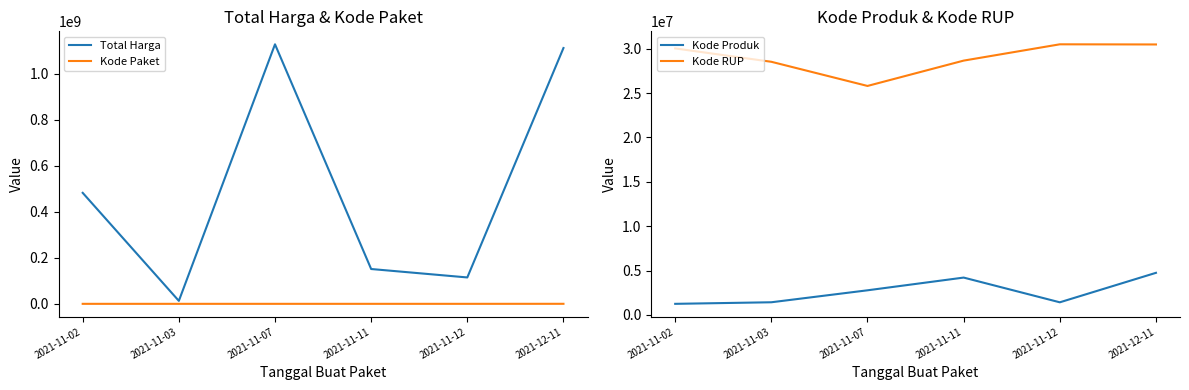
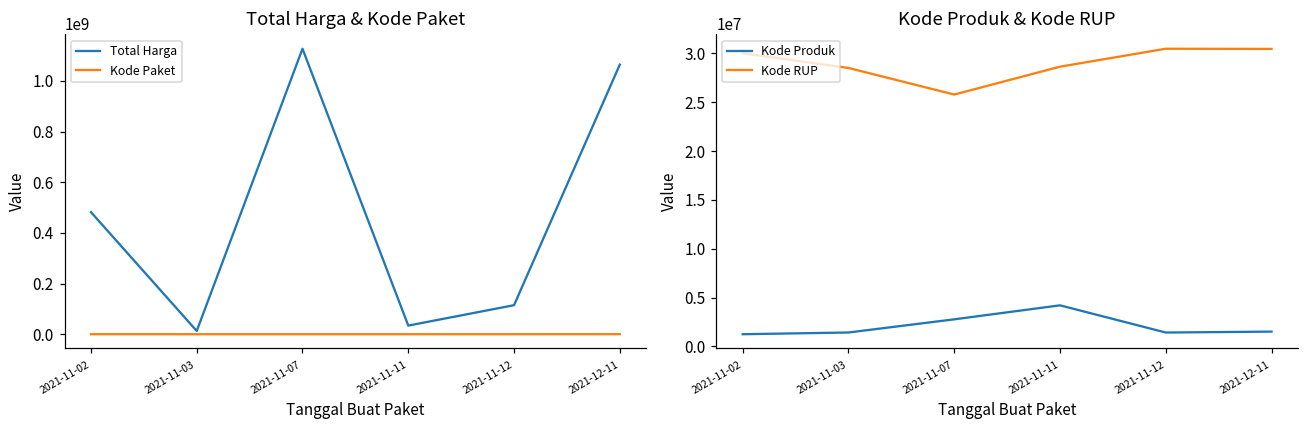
  {
    "Total Harga & Kode Paket": {
      "Total Harga": {
        "2021-11-02": 480000000,
        "2021-11-03": 10000000,
        "2021-11-07": 1130000000,
-       "2021-11-11": 150000000,
+       "2021-11-11": 30000000,
        "2021-11-12": 110000000,
-       "2021-12-11": 1110000000
+       "2021-12-11": 1060000000
      },
      "Kode Paket": {
        "2021-11-02": 0,
        "2021-11-03": 0,
        "2021-11-07": 0,
        "2021-11-11": 0,
        "2021-11-12": 0,
        "2021-12-11": 0
      }
    },
    "Kode Produk & Kode RUP": {
      "Kode Produk": {
        "2021-11-02": 1000000,
        "2021-11-03": 1000000,
        "2021-11-07": 3000000,
        "2021-11-11": 4000000,
        "2021-11-12": 1000000,
-       "2021-12-11": 5000000
+       "2021-12-11": 2000000
      },
      "Kode RUP": {
        "2021-11-03": 29000000,
        "2021-11-07": 26000000,
        "2021-11-11": 29000000,
        "2021-11-12": 30000000,
        "2021-12-11": 30000000
      }
    }
  }
